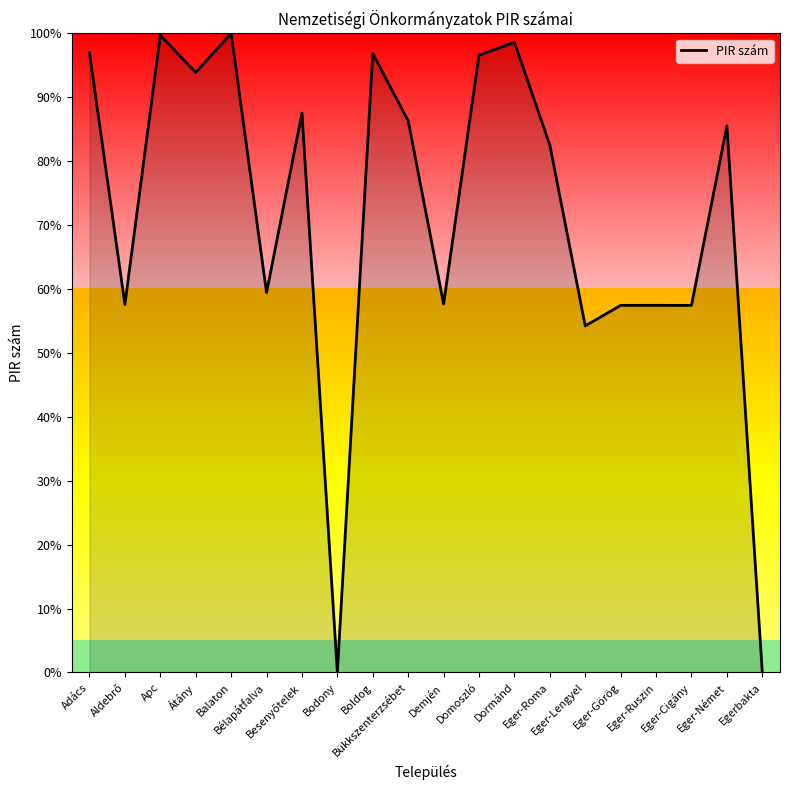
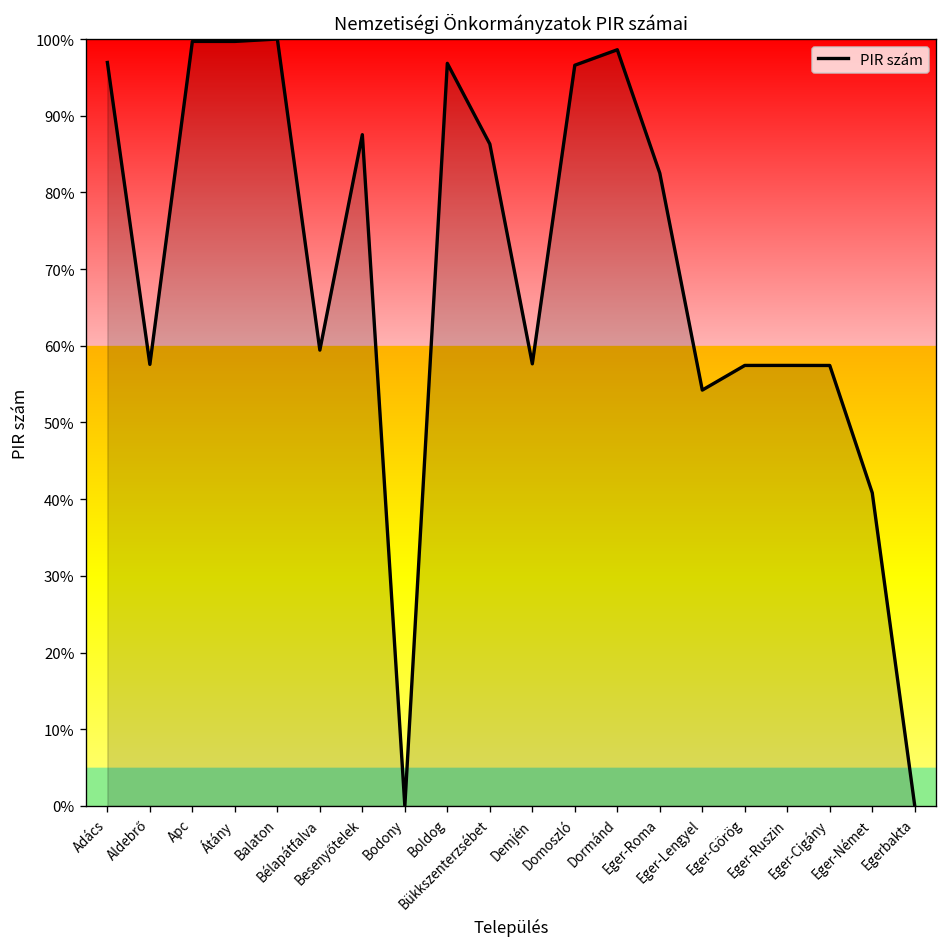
  {
    "Adács": "97%",
    "Aldebrő": "58%",
    "Apc": "100%",
-   "Átány": "94%",
+   "Átány": "100%",
    "Balaton": "100%",
    "Bélapátfalva": "59%",
    "Besenyőtelek": "88%",
    "Bodony": "0%",
    "Boldog": "97%",
    "Bükkszenterzsébet": "86%",
    "Demjén": "58%",
    "Domoszló": "97%",
    "Dormánd": "99%",
    "Eger-Roma": "83%",
    "Eger-Lengyel": "54%",
    "Eger-Görög": "57%",
    "Eger-Ruszin": "57%",
    "Eger-Cigány": "57%",
-   "Eger-Német": "86%",
+   "Eger-Német": "41%",
    "Egerbakta": "0%"
  }
